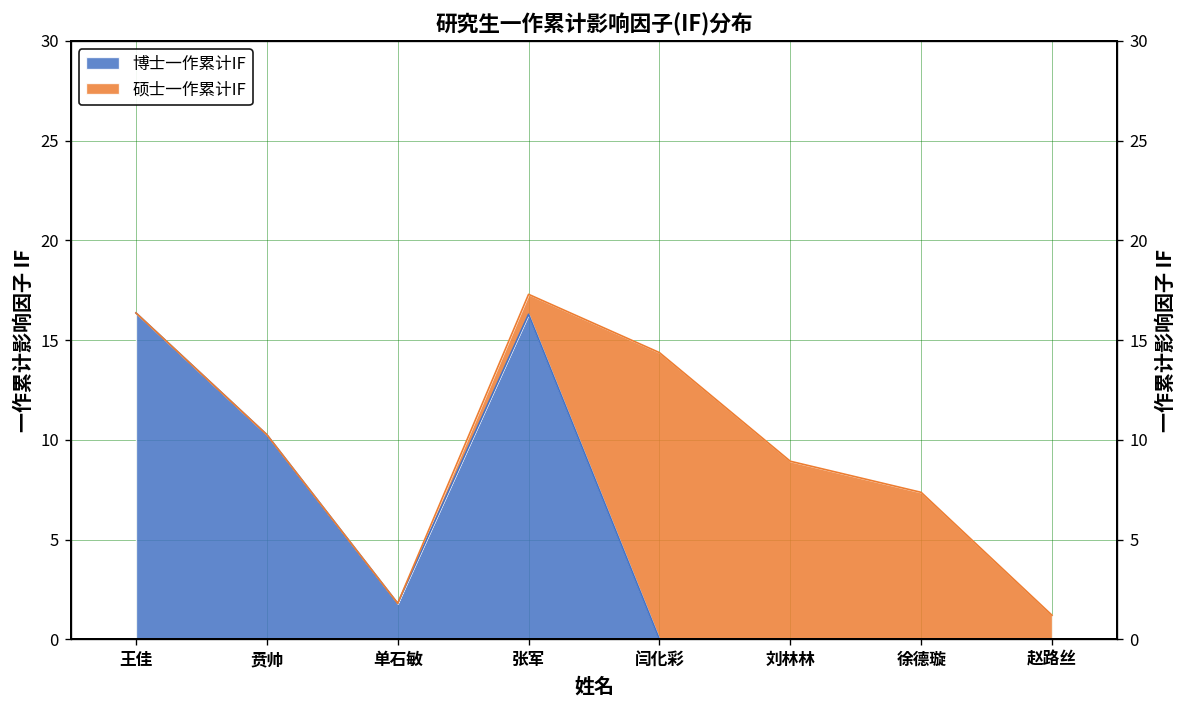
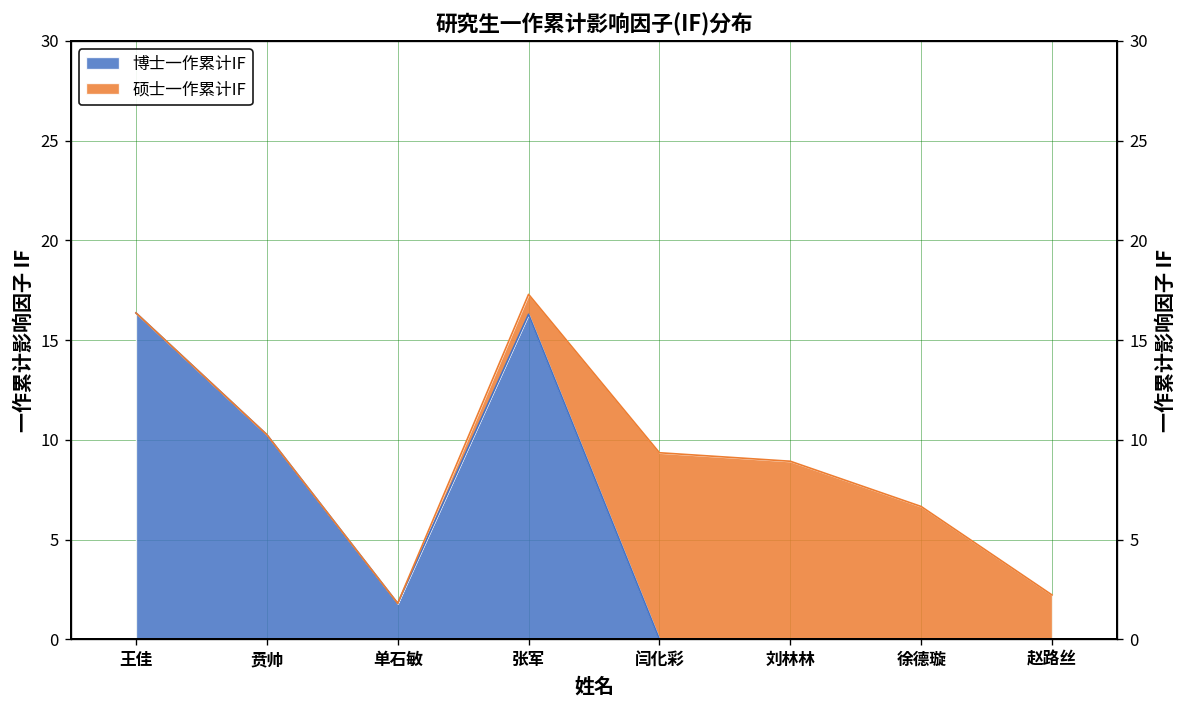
  {
    "博士一作累计IF": {
      "张军": 16.3,
      "闫化彩": 0.0,
      "刘林林": 0.0,
      "徐德璇": 0.0,
      "赵路丝": 0.0
    },
    "硕士一作累计IF": {
      "张军": 1.0,
-     "闫化彩": 14.4,
+     "闫化彩": 9.4,
      "刘林林": 8.9,
-     "徐德璇": 7.4,
-     "赵路丝": 1.2
+     "徐德璇": 6.7,
+     "赵路丝": 2.2
    }
  }
